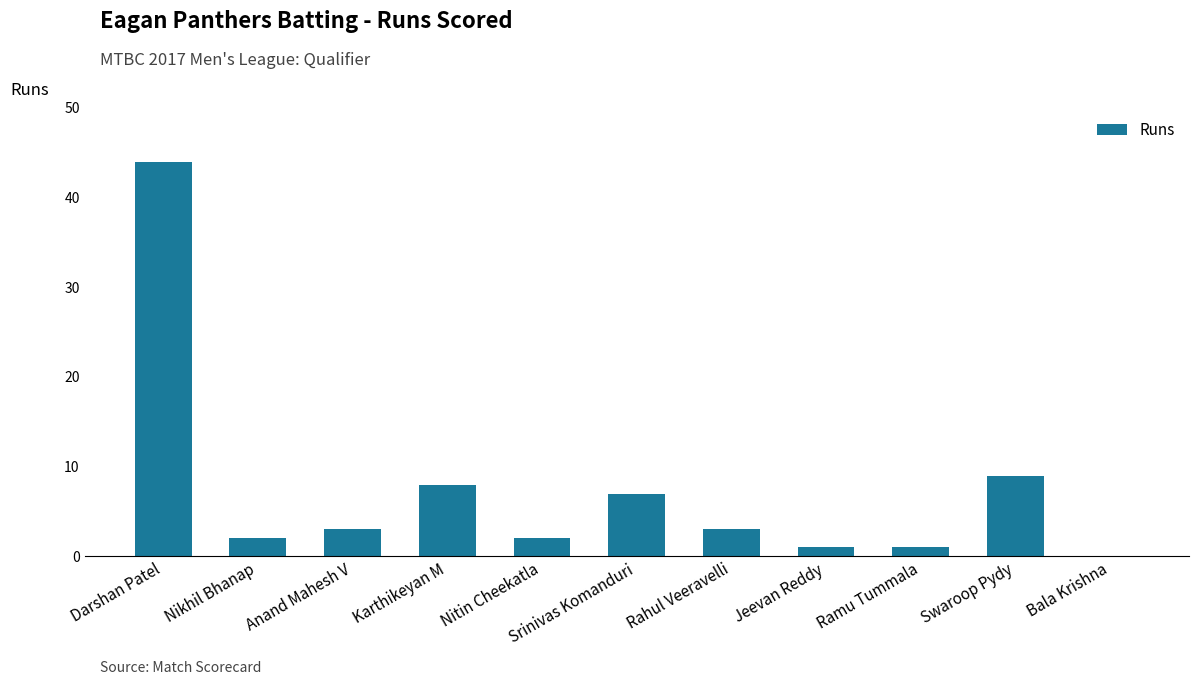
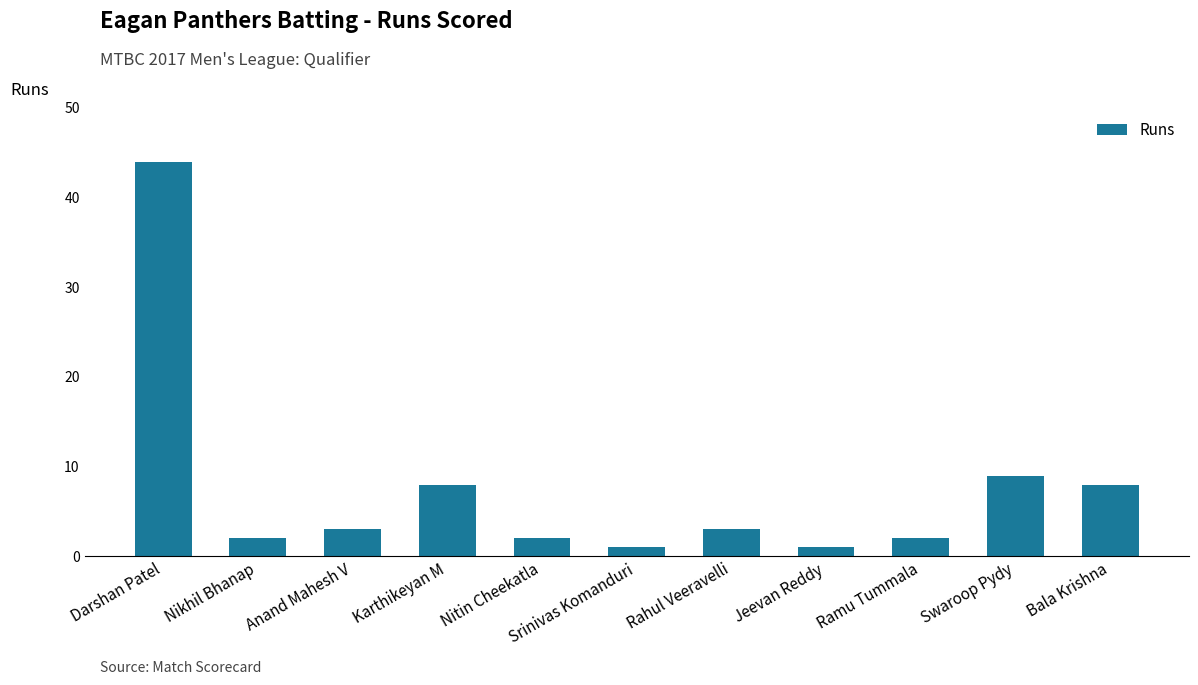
  {
    "Darshan Patel": 44,
    "Nikhil Bhanap": 2,
    "Anand Mahesh V": 3,
    "Karthikeyan M": 8,
    "Nitin Cheekatla": 2,
-   "Srinivas Komanduri": 7,
+   "Srinivas Komanduri": 1,
    "Rahul Veeravelli": 3,
    "Jeevan Reddy": 1,
-   "Ramu Tummala": 1,
+   "Ramu Tummala": 2,
    "Swaroop Pydy": 9,
-   "Bala Krishna": 0
+   "Bala Krishna": 8
  }
